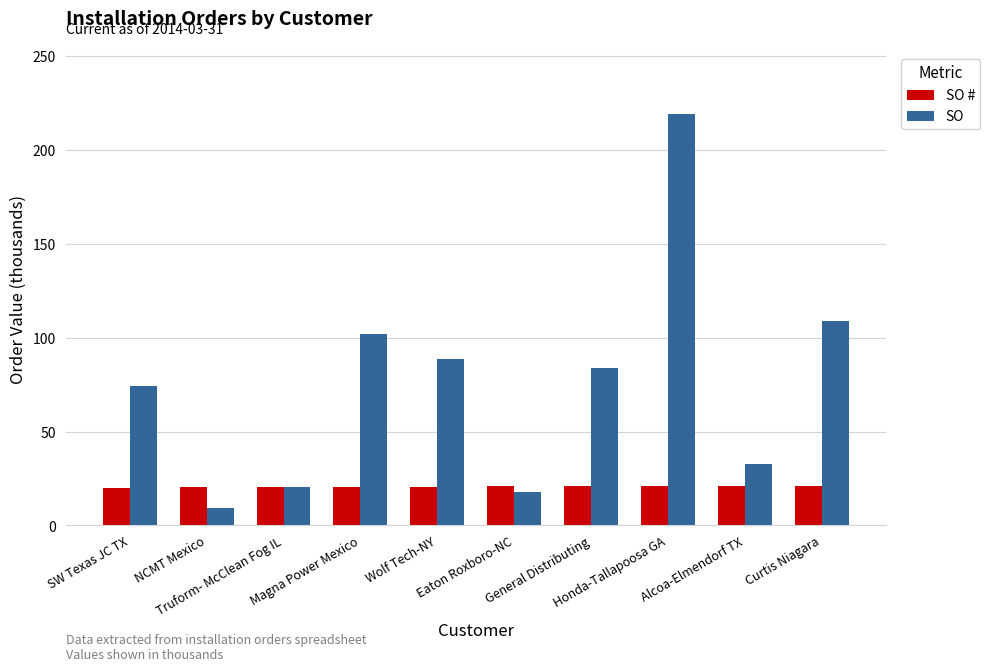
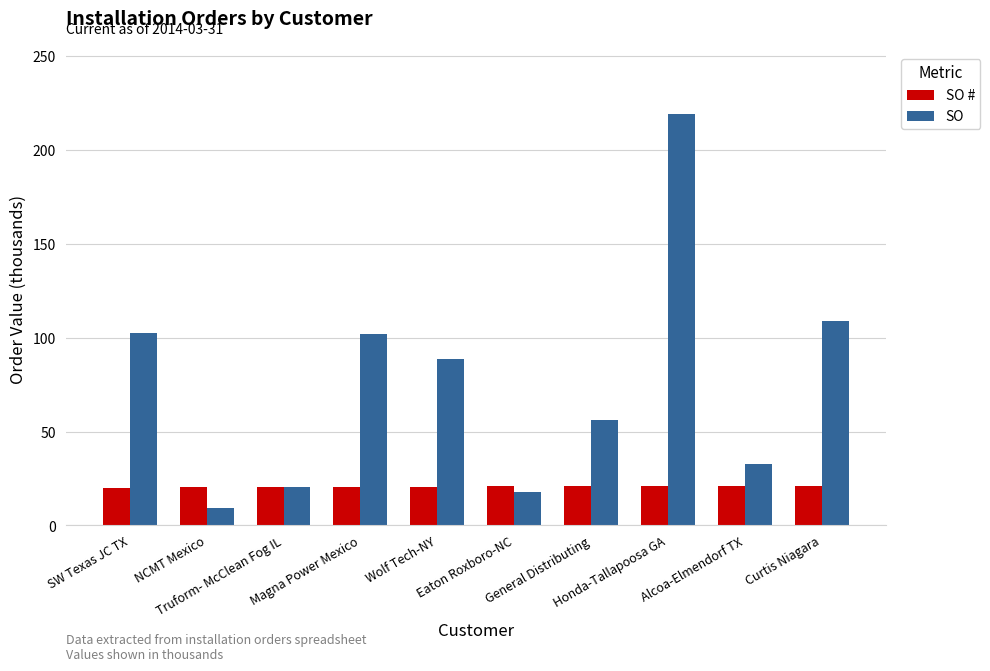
  {
    "SO #": {
      "SW Texas JC TX": 20,
      "NCMT Mexico": 20,
      "Truform- McClean Fog IL": 21,
      "Magna Power Mexico": 20,
      "Wolf Tech-NY": 21,
      "Eaton Roxboro-NC": 21,
      "General Distributing": 21,
      "Honda-Tallapoosa GA": 21,
      "Alcoa-Elmendorf TX": 21,
      "Curtis Niagara": 21
    },
    "SO": {
-     "SW Texas JC TX": 74,
+     "SW Texas JC TX": 103,
      "NCMT Mexico": 9,
      "Truform- McClean Fog IL": 20,
      "Magna Power Mexico": 102,
      "Wolf Tech-NY": 89,
      "Eaton Roxboro-NC": 18,
-     "General Distributing": 84,
+     "General Distributing": 56,
      "Honda-Tallapoosa GA": 219,
      "Alcoa-Elmendorf TX": 33,
      "Curtis Niagara": 109
    }
  }
